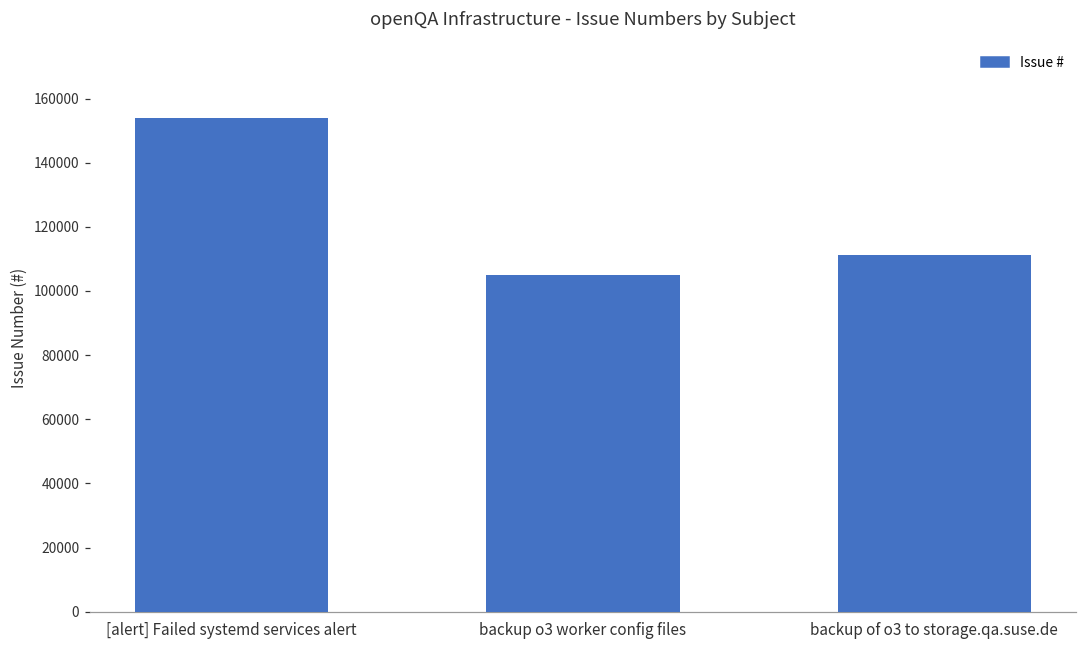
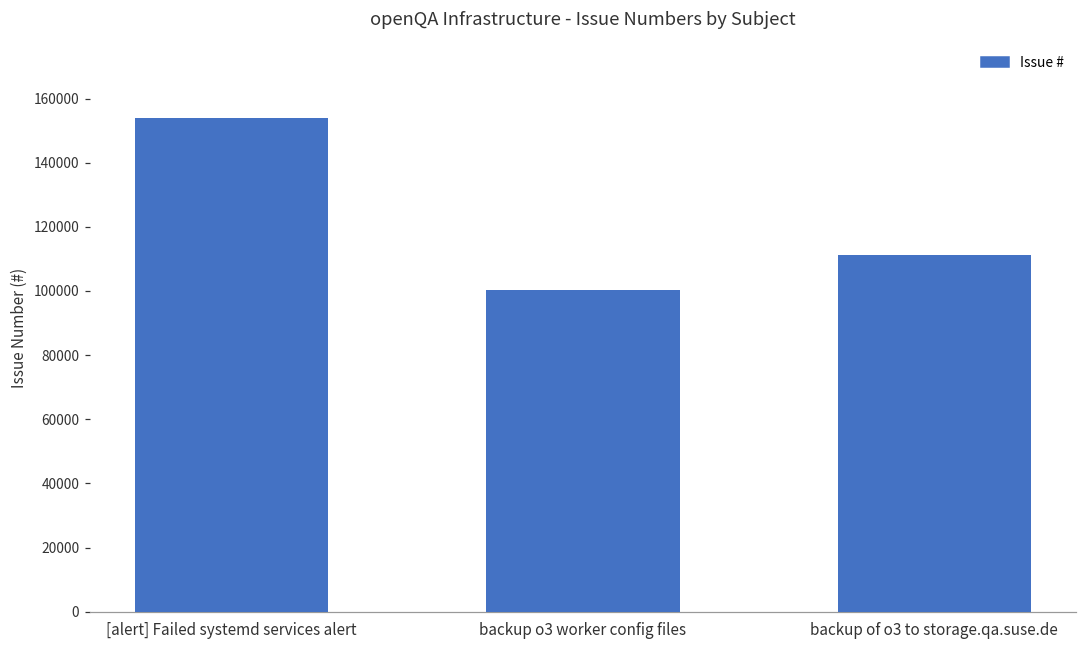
  {
    "[alert] Failed systemd services alert": 154000,
-   "backup o3 worker config files": 105000,
+   "backup o3 worker config files": 100000,
    "backup of o3 to storage.qa.suse.de": 111000
  }
